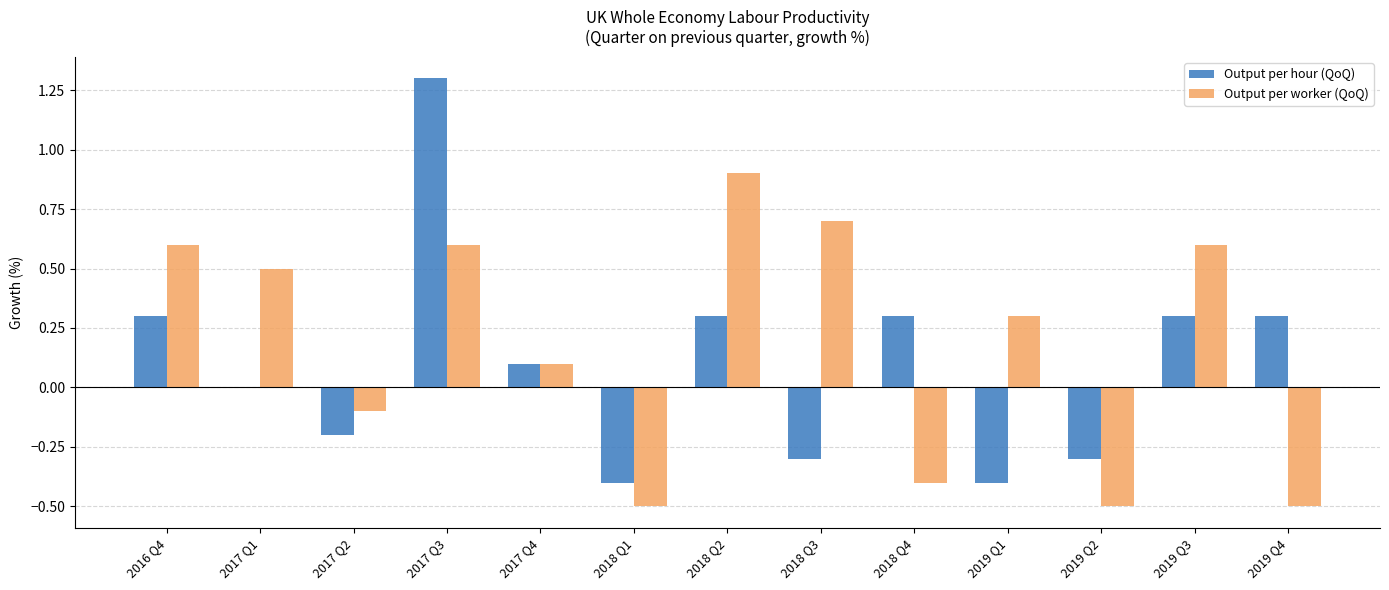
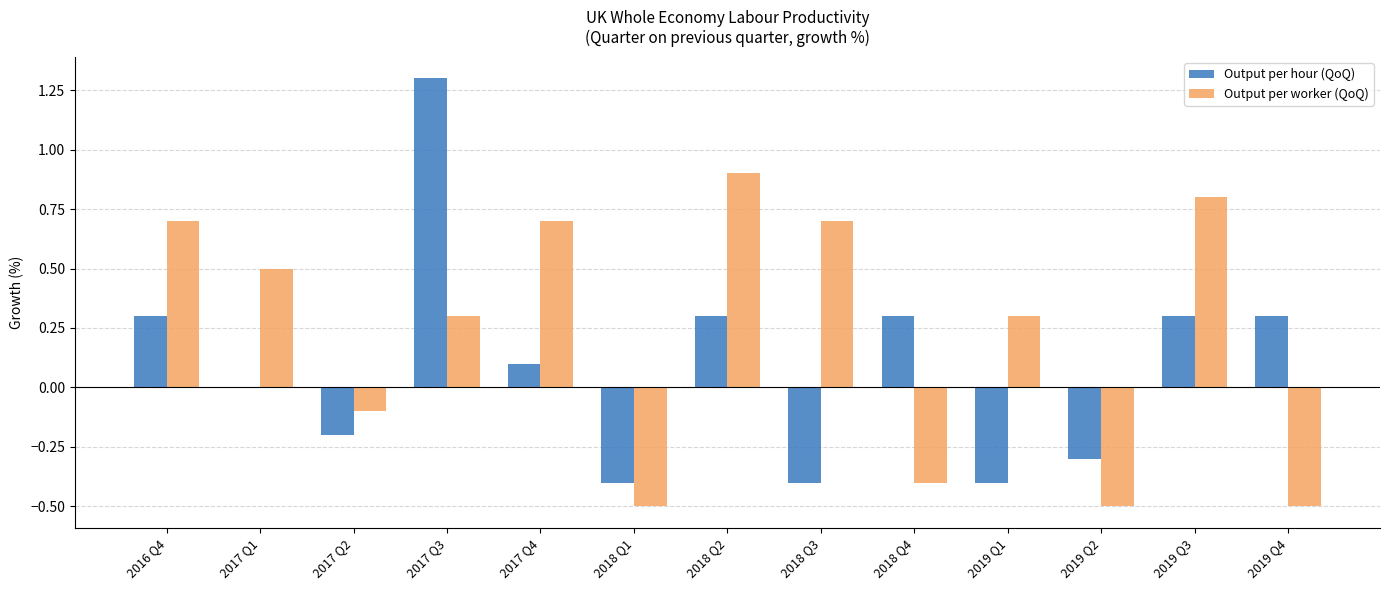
  {
    "Output per hour (QoQ)": {
      "2016 Q4": 0.3,
      "2017 Q1": 0.0,
      "2017 Q2": -0.2,
      "2017 Q3": 1.3,
      "2017 Q4": 0.1,
      "2018 Q1": -0.4,
      "2018 Q2": 0.3,
-     "2018 Q3": -0.3,
+     "2018 Q3": -0.4,
      "2018 Q4": 0.3,
      "2019 Q1": -0.4,
      "2019 Q2": -0.3,
      "2019 Q3": 0.3,
      "2019 Q4": 0.3
    },
    "Output per worker (QoQ)": {
-     "2016 Q4": 0.6,
+     "2016 Q4": 0.7,
      "2017 Q1": 0.5,
      "2017 Q2": -0.1,
-     "2017 Q3": 0.6,
-     "2017 Q4": 0.1,
+     "2017 Q3": 0.3,
+     "2017 Q4": 0.7,
      "2018 Q1": -0.5,
      "2018 Q2": 0.9,
      "2018 Q3": 0.7,
      "2018 Q4": -0.4,
      "2019 Q1": 0.3,
      "2019 Q2": -0.5,
-     "2019 Q3": 0.6,
+     "2019 Q3": 0.8,
      "2019 Q4": -0.5
    }
  }
